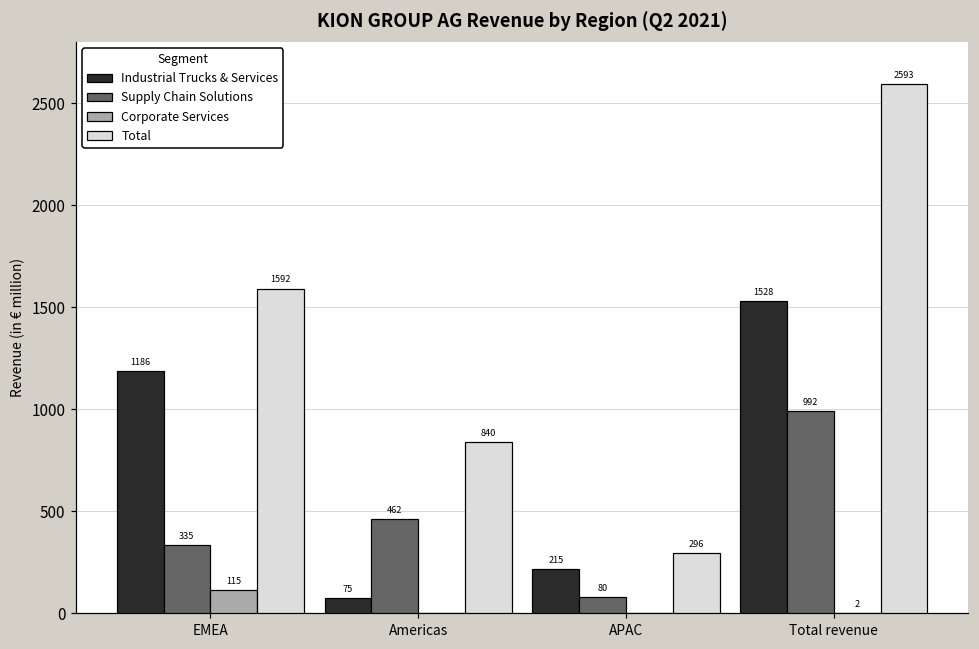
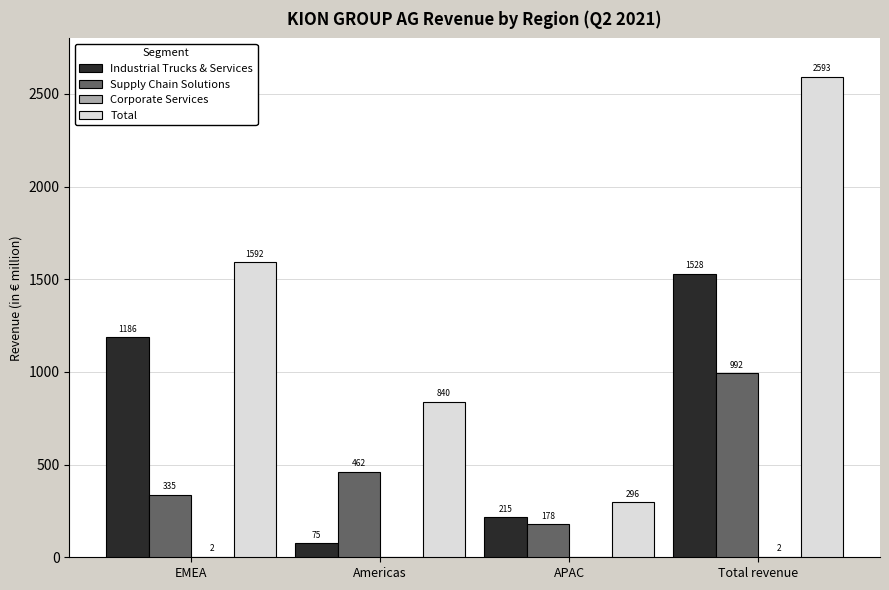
  {
    "Industrial Trucks & Services": {
      "EMEA": 1186,
      "Americas": 75,
      "APAC": 215,
      "Total revenue": 1528
    },
    "Supply Chain Solutions": {
      "EMEA": 335,
      "Americas": 462,
-     "APAC": 80,
+     "APAC": 178,
      "Total revenue": 992
    },
    "Corporate Services": {
-     "EMEA": 115,
+     "EMEA": 2,
      "Total revenue": 2
    },
    "Total": {
      "EMEA": 1592,
      "Americas": 840,
      "APAC": 296,
      "Total revenue": 2593
    }
  }
